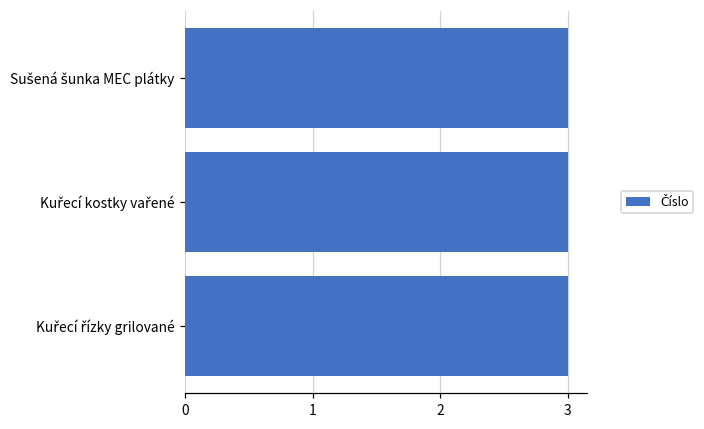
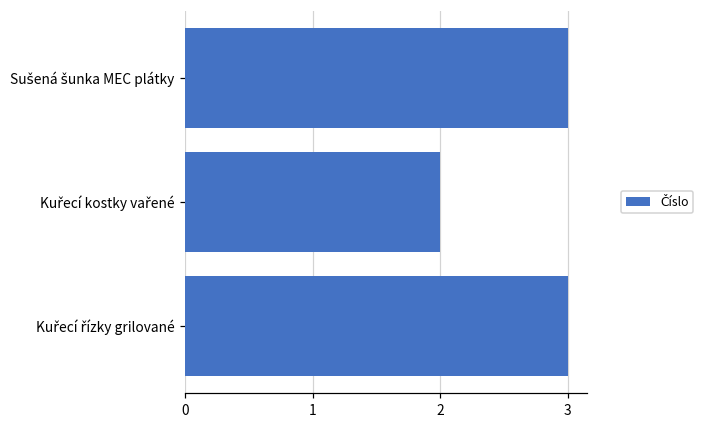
  {
    "Sušená šunka MEC plátky": 3,
-   "Kuřecí kostky vařené": 3,
+   "Kuřecí kostky vařené": 2,
    "Kuřecí řízky grilované": 3
  }
